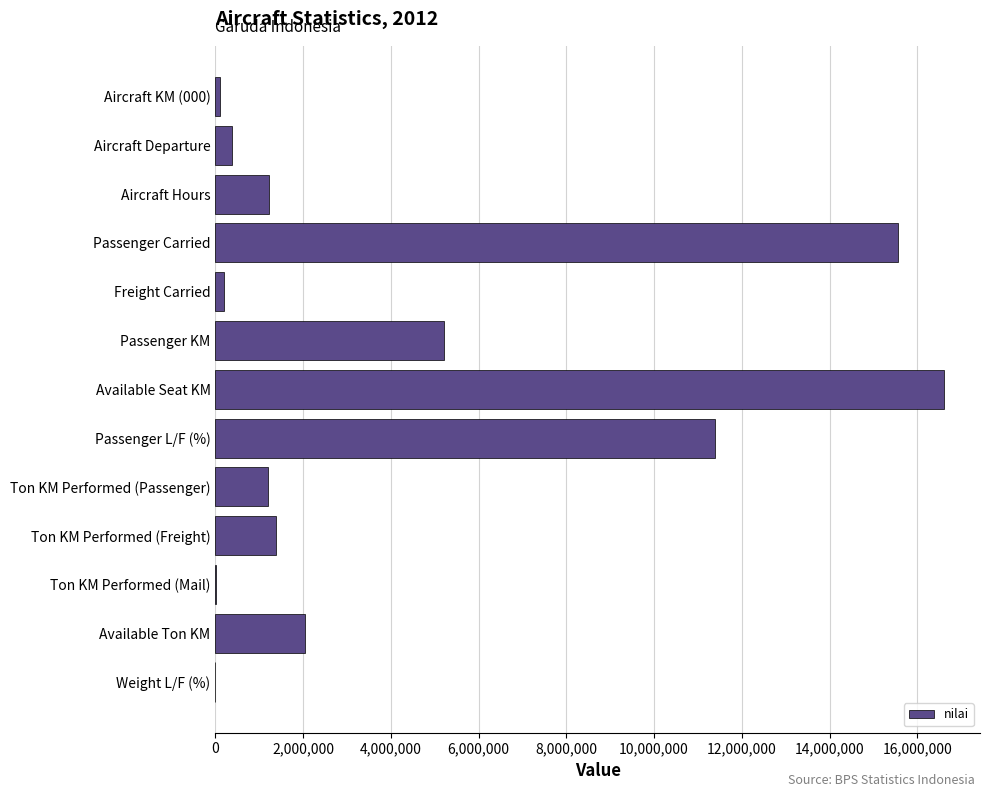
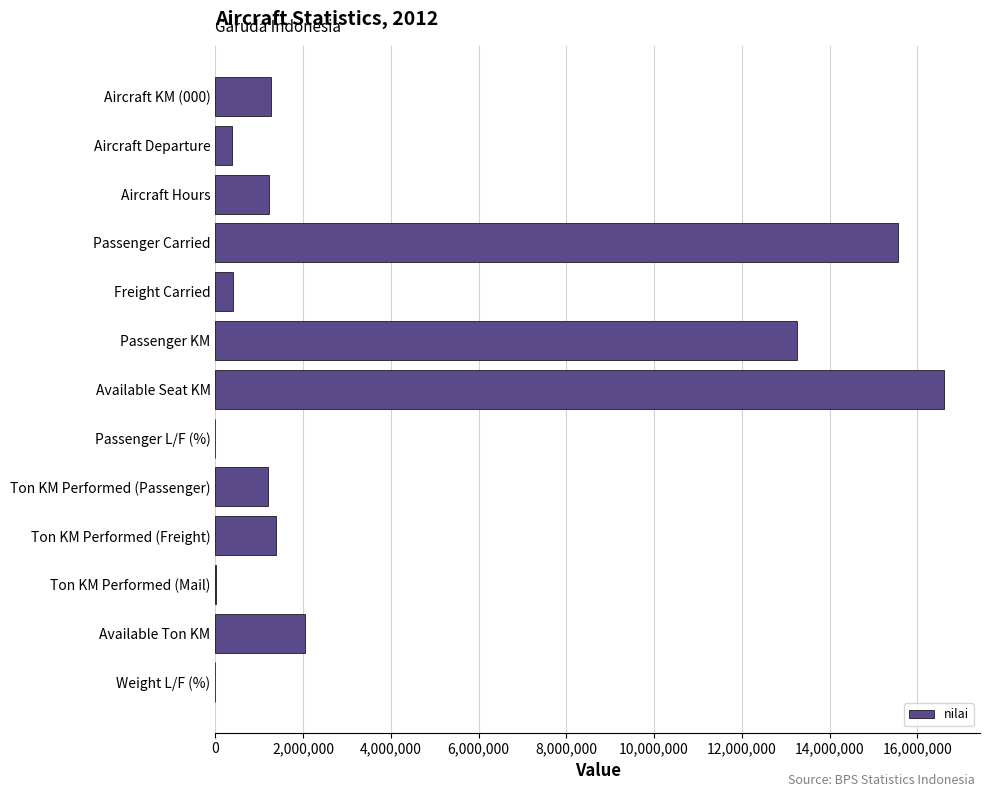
  {
-   "Aircraft KM (000)": "100,000",
+   "Aircraft KM (000)": "1,300,000",
    "Aircraft Departure": "400,000",
    "Aircraft Hours": "1,200,000",
    "Passenger Carried": "15,600,000",
-   "Freight Carried": "200,000",
-   "Passenger KM": "5,200,000",
+   "Freight Carried": "400,000",
+   "Passenger KM": "13,300,000",
    "Available Seat KM": "16,600,000",
-   "Passenger L/F (%)": "11,400,000",
+   "Passenger L/F (%)": "0",
    "Ton KM Performed (Passenger)": "1,200,000",
    "Ton KM Performed (Freight)": "1,400,000",
    "Available Ton KM": "2,000,000"
  }
